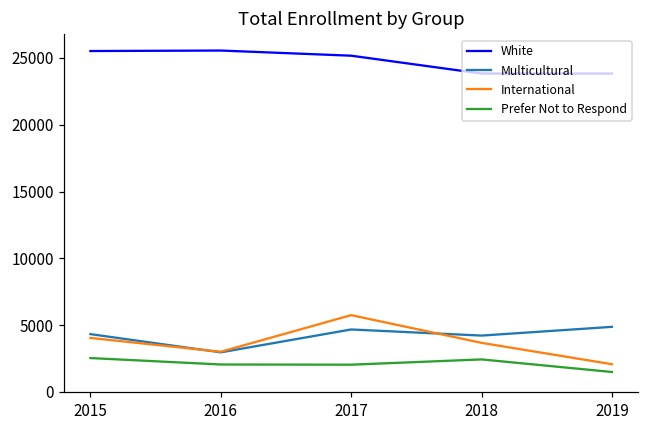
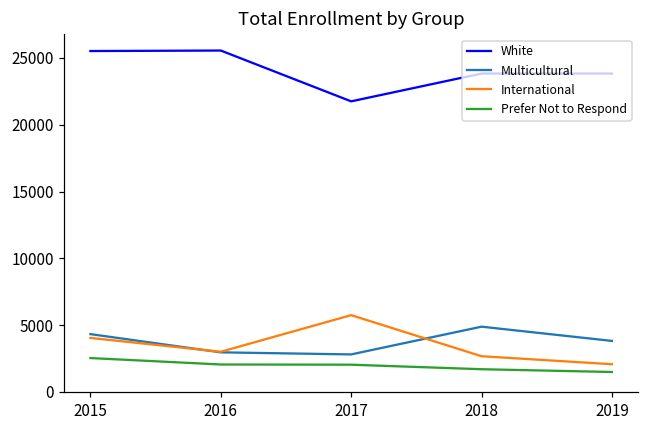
  {
    "White": {
      "2015": 25500,
      "2016": 25600,
-     "2017": 25200
+     "2017": 21800
    },
    "Multicultural": {
      "2015": 4300,
-     "2017": 4700,
-     "2018": 4200,
-     "2019": 4900
+     "2017": 2800,
+     "2018": 4900,
+     "2019": 3800
    },
    "International": {
      "2015": 4000,
      "2017": 5700,
-     "2018": 3700,
+     "2018": 2700,
      "2019": 2100
    },
    "Prefer Not to Respond": {
      "2015": 2500,
      "2016": 2100,
      "2017": 2000,
-     "2018": 2400,
+     "2018": 1700,
      "2019": 1500
    }
  }
